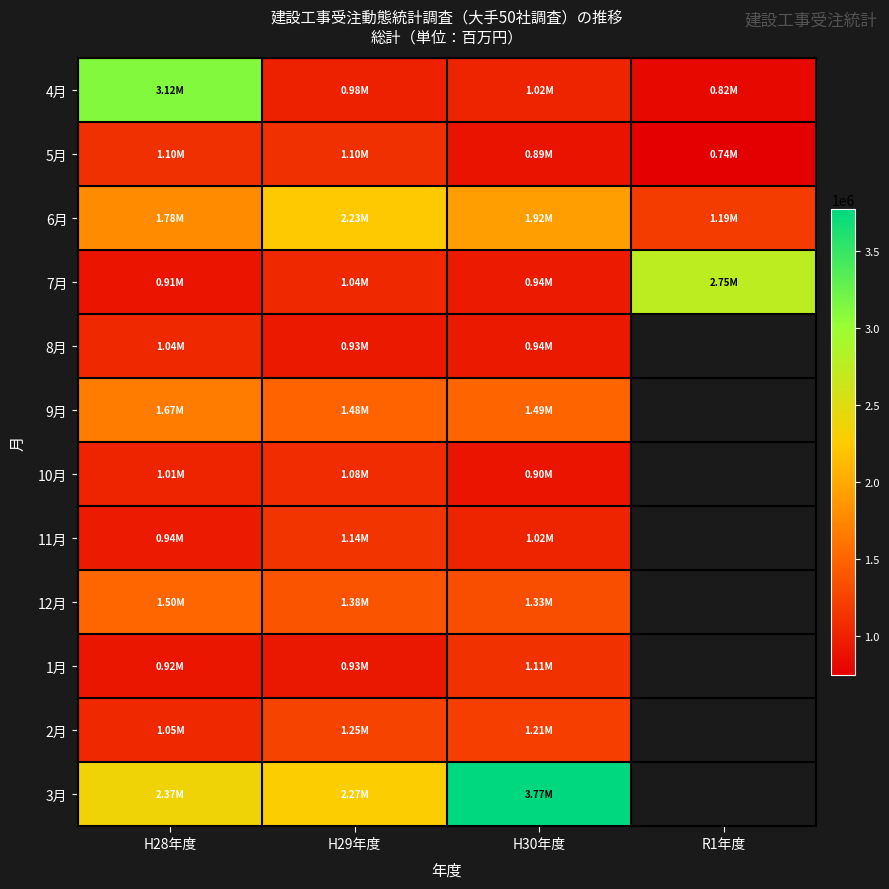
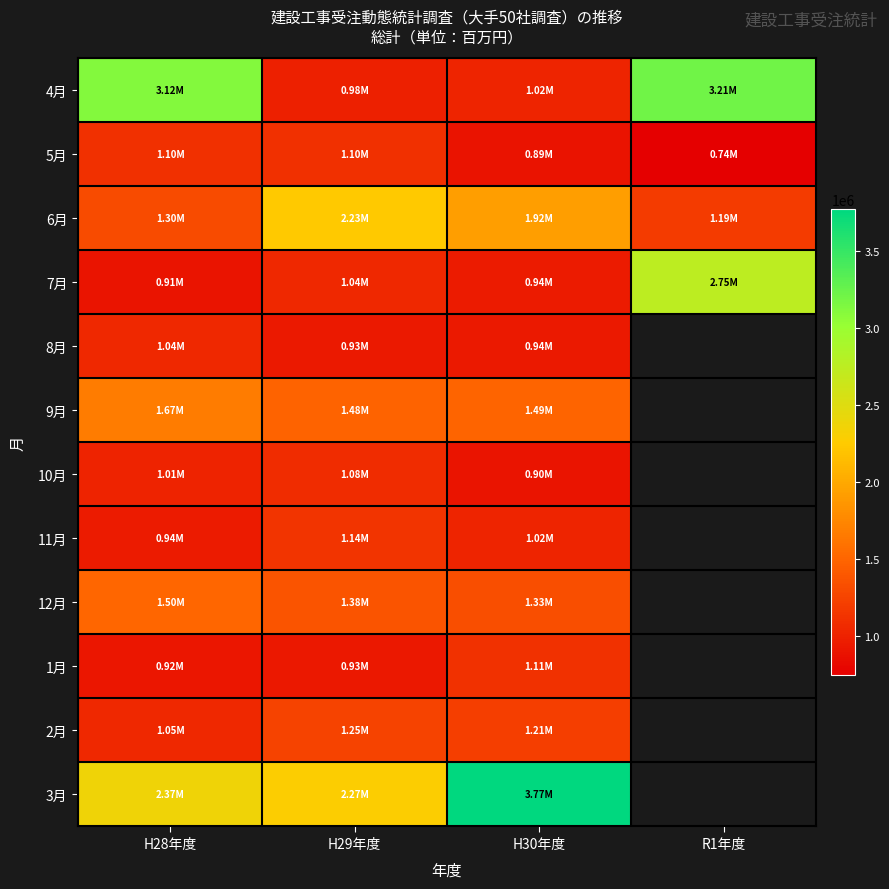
  {
    "4月": {
      "H28年度": "3.12M",
      "H29年度": "0.98M",
      "H30年度": "1.02M",
-     "R1年度": "0.82M"
+     "R1年度": "3.21M"
    },
    "5月": {
      "H28年度": "1.10M",
      "H29年度": "1.10M",
      "H30年度": "0.89M",
      "R1年度": "0.74M"
    },
    "6月": {
-     "H28年度": "1.78M",
+     "H28年度": "1.30M",
      "H29年度": "2.23M",
      "H30年度": "1.92M",
      "R1年度": "1.19M"
    },
    "7月": {
      "H28年度": "0.91M",
      "H29年度": "1.04M",
      "H30年度": "0.94M",
      "R1年度": "2.75M"
    },
    "8月": {
      "H28年度": "1.04M",
      "H29年度": "0.93M",
      "H30年度": "0.94M"
    },
    "9月": {
      "H28年度": "1.67M",
      "H29年度": "1.48M",
      "H30年度": "1.49M"
    },
    "10月": {
      "H28年度": "1.01M",
      "H29年度": "1.08M",
      "H30年度": "0.90M"
    },
    "11月": {
      "H28年度": "0.94M",
      "H29年度": "1.14M",
      "H30年度": "1.02M"
    },
    "12月": {
      "H28年度": "1.50M",
      "H29年度": "1.38M",
      "H30年度": "1.33M"
    },
    "1月": {
      "H28年度": "0.92M",
      "H29年度": "0.93M",
      "H30年度": "1.11M"
    },
    "2月": {
      "H28年度": "1.05M",
      "H29年度": "1.25M",
      "H30年度": "1.21M"
    },
    "3月": {
      "H28年度": "2.37M",
      "H29年度": "2.27M",
      "H30年度": "3.77M"
    }
  }
